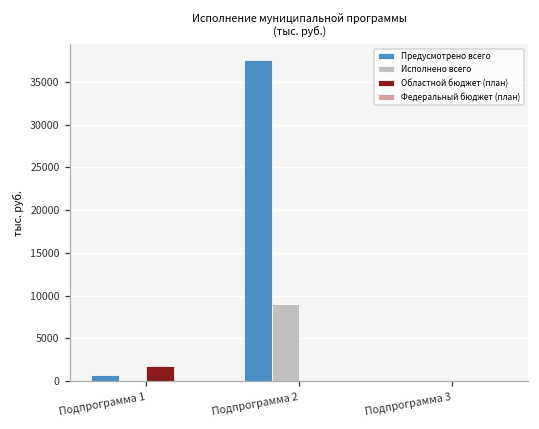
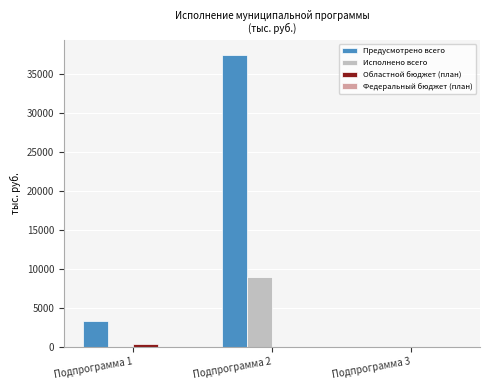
  {
    "Предусмотрено всего": {
-     "Подпрограмма 1": 1000,
+     "Подпрограмма 1": 3000,
      "Подпрограмма 2": 38000
    },
    "Областной бюджет (план)": {
-     "Подпрограмма 1": 2000,
+     "Подпрограмма 1": 0,
      "Подпрограмма 2": 0,
      "Подпрограмма 3": 0
    }
  }
